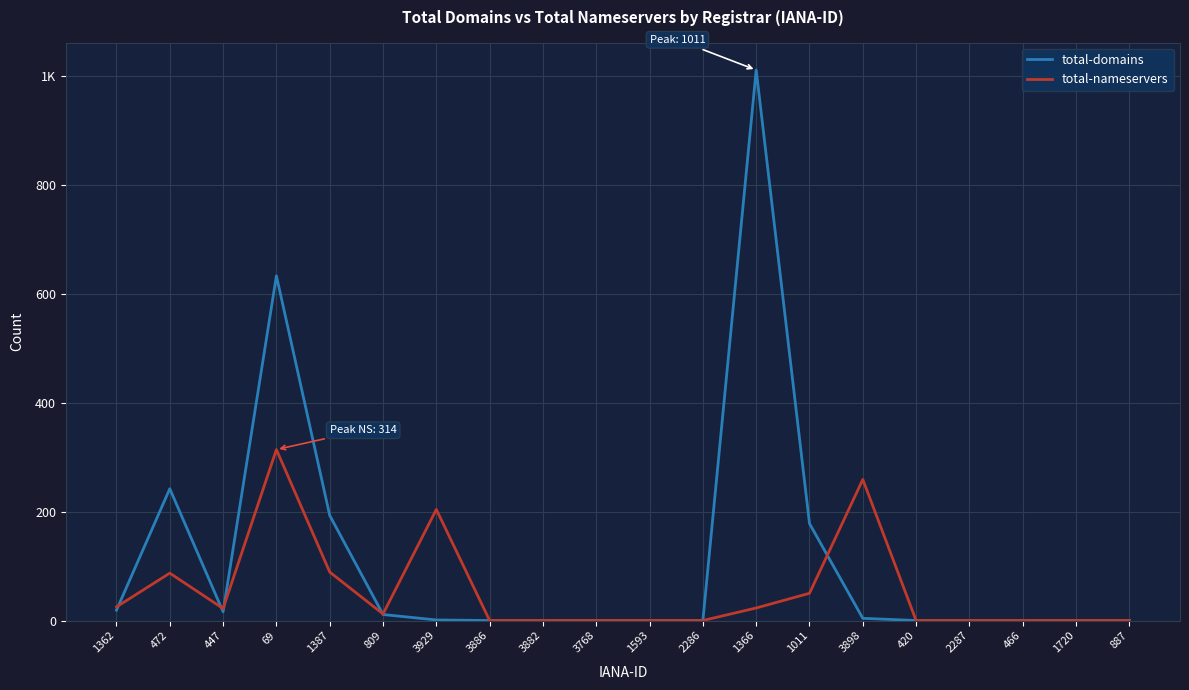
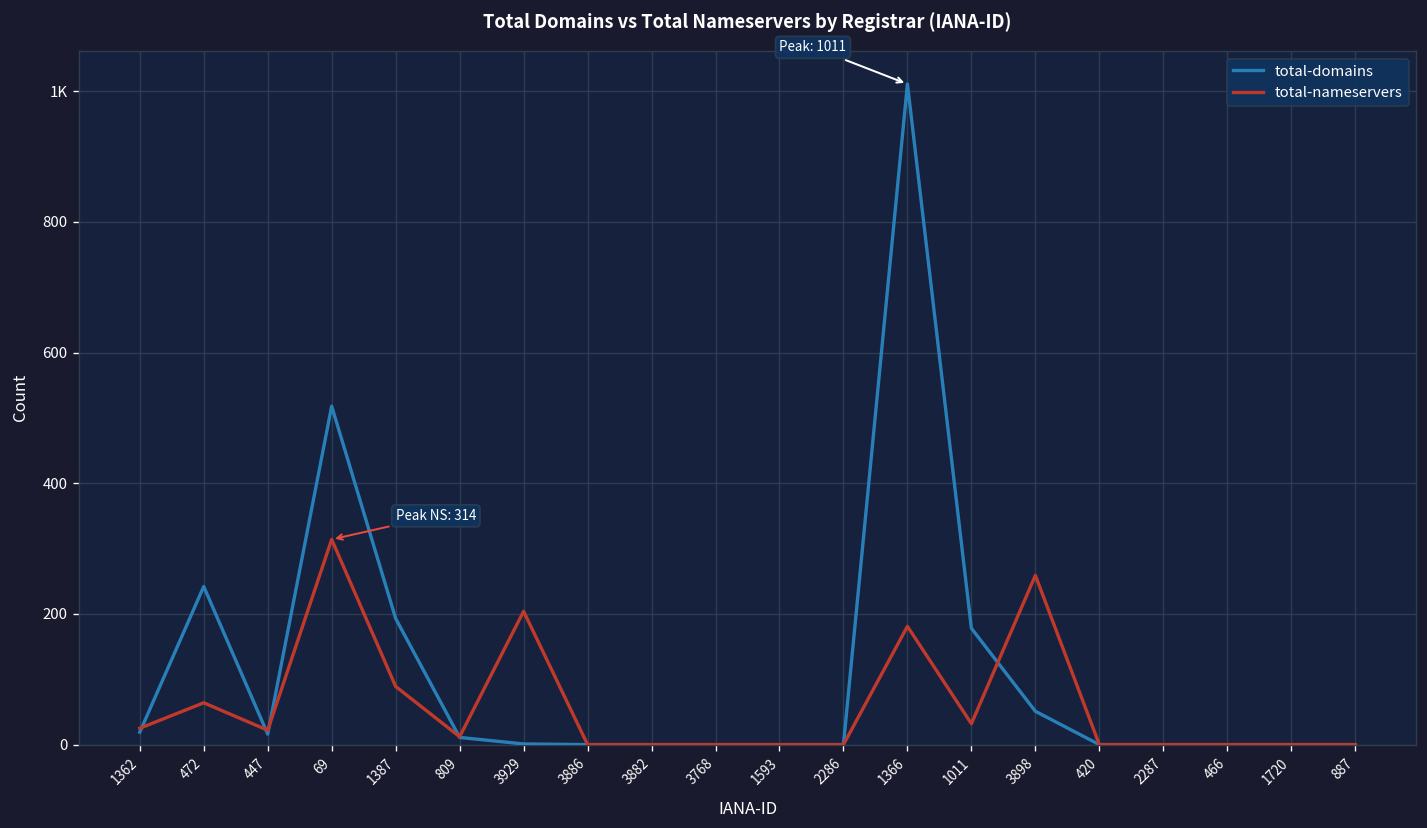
  {
    "total-domains": {
      "1362": 20,
      "472": 240,
      "447": 20,
-     "69": 630,
+     "69": 520,
      "1387": 190,
      "3929": 0,
      "1011": 180,
-     "3898": 0
+     "3898": 50
    },
    "total-nameservers": {
      "1362": 30,
-     "472": 90,
+     "472": 60,
      "447": 20,
      "1387": 90,
      "3929": 200,
-     "1366": 20,
-     "1011": 50,
+     "1366": 180,
+     "1011": 30,
      "3898": 260
    }
  }
